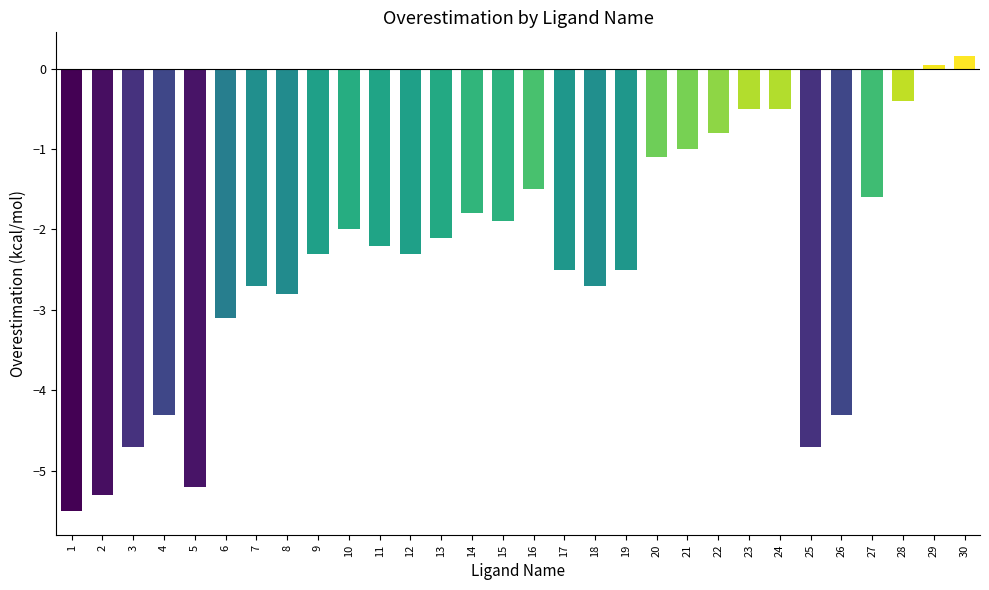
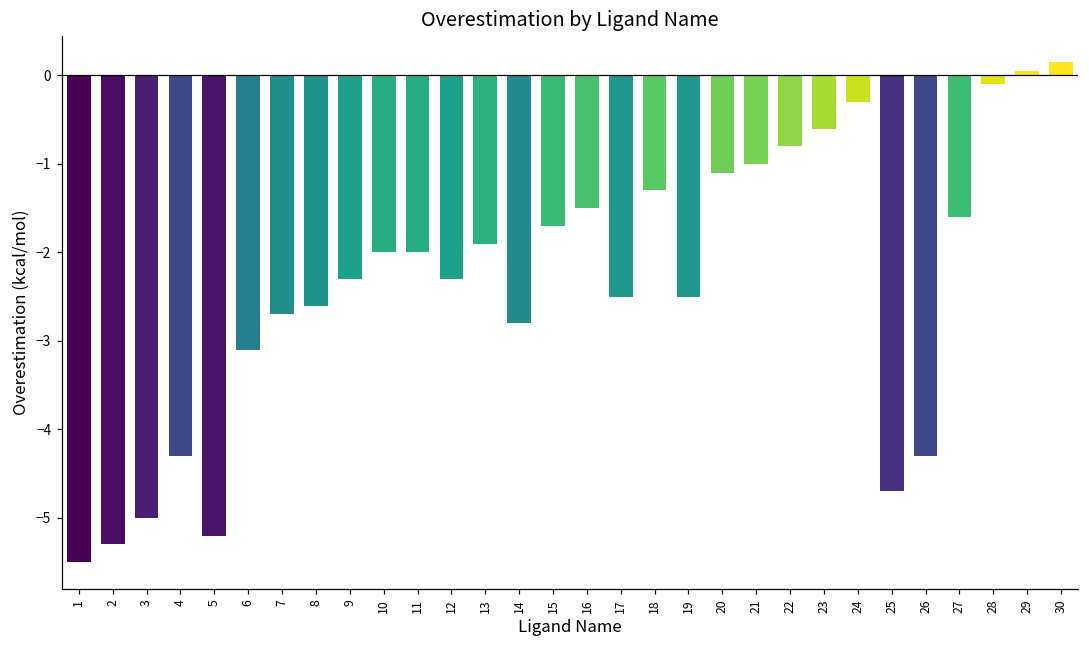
  {
    "1": -5.5,
    "2": -5.3,
-   "3": -4.7,
+   "3": -5.0,
    "4": -4.3,
    "5": -5.2,
    "6": -3.1,
    "7": -2.7,
-   "8": -2.8,
+   "8": -2.6,
    "9": -2.3,
    "10": -2.0,
-   "11": -2.2,
+   "11": -2.0,
    "12": -2.3,
-   "13": -2.1,
-   "14": -1.8,
-   "15": -1.9,
+   "13": -1.9,
+   "14": -2.8,
+   "15": -1.7,
    "16": -1.5,
    "17": -2.5,
-   "18": -2.7,
+   "18": -1.3,
    "19": -2.5,
    "20": -1.1,
    "21": -1.0,
    "22": -0.8,
-   "23": -0.5,
-   "24": -0.5,
+   "23": -0.6,
+   "24": -0.3,
    "25": -4.7,
    "26": -4.3,
    "27": -1.6,
-   "28": -0.4,
+   "28": -0.1,
    "29": 0.1,
    "30": 0.2
  }
